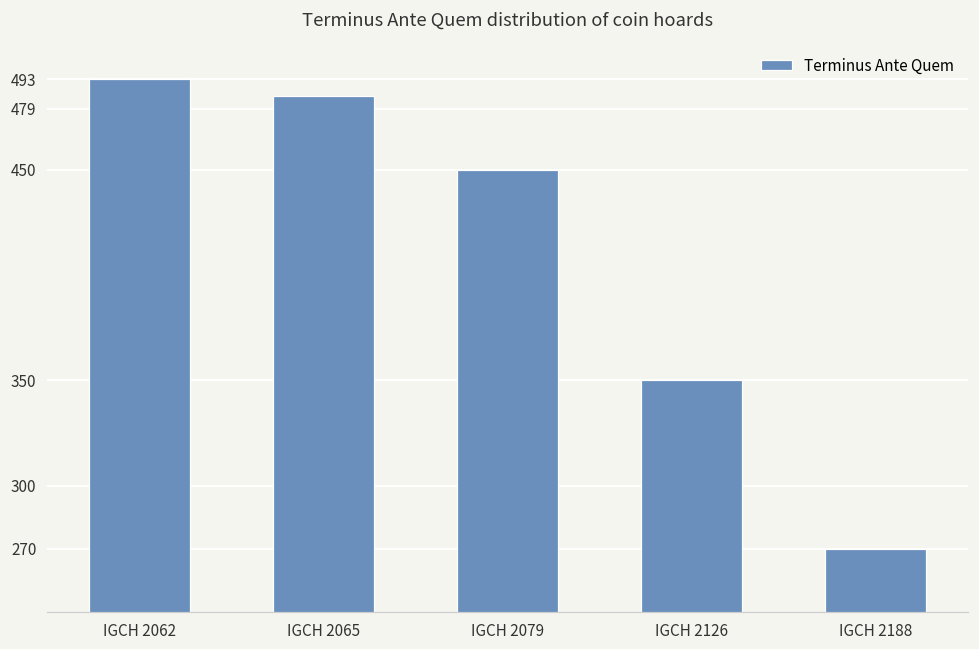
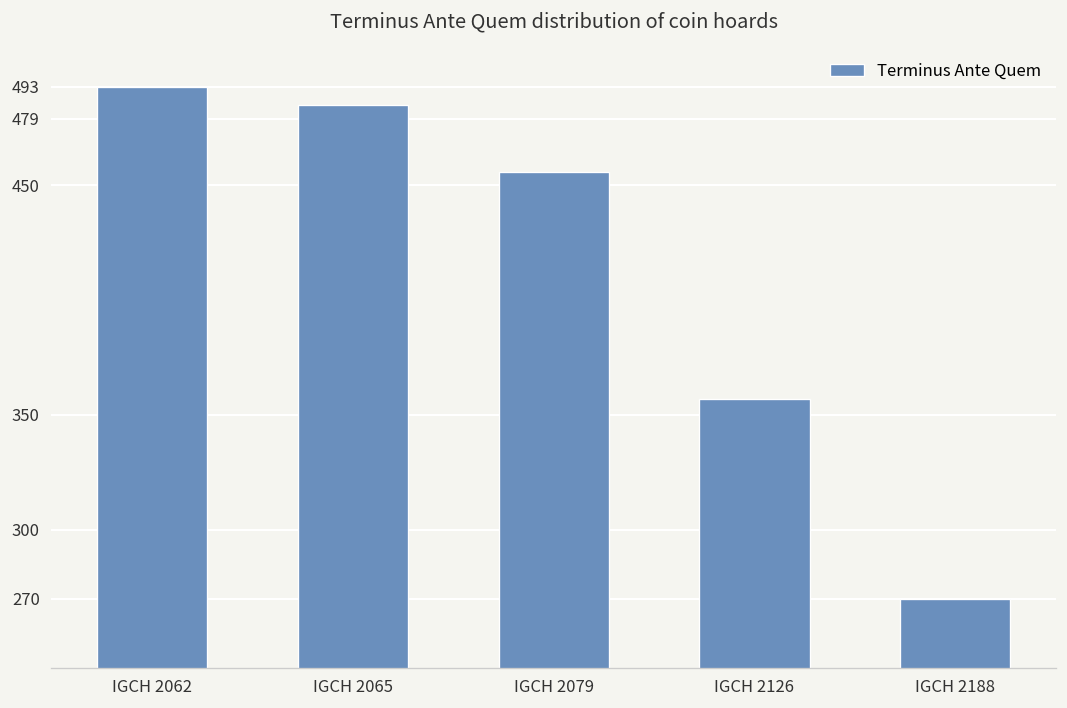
  {
    "IGCH 2062": 493,
    "IGCH 2065": 485,
-   "IGCH 2079": 450,
-   "IGCH 2126": 350,
+   "IGCH 2079": 456,
+   "IGCH 2126": 357,
    "IGCH 2188": 270
  }
